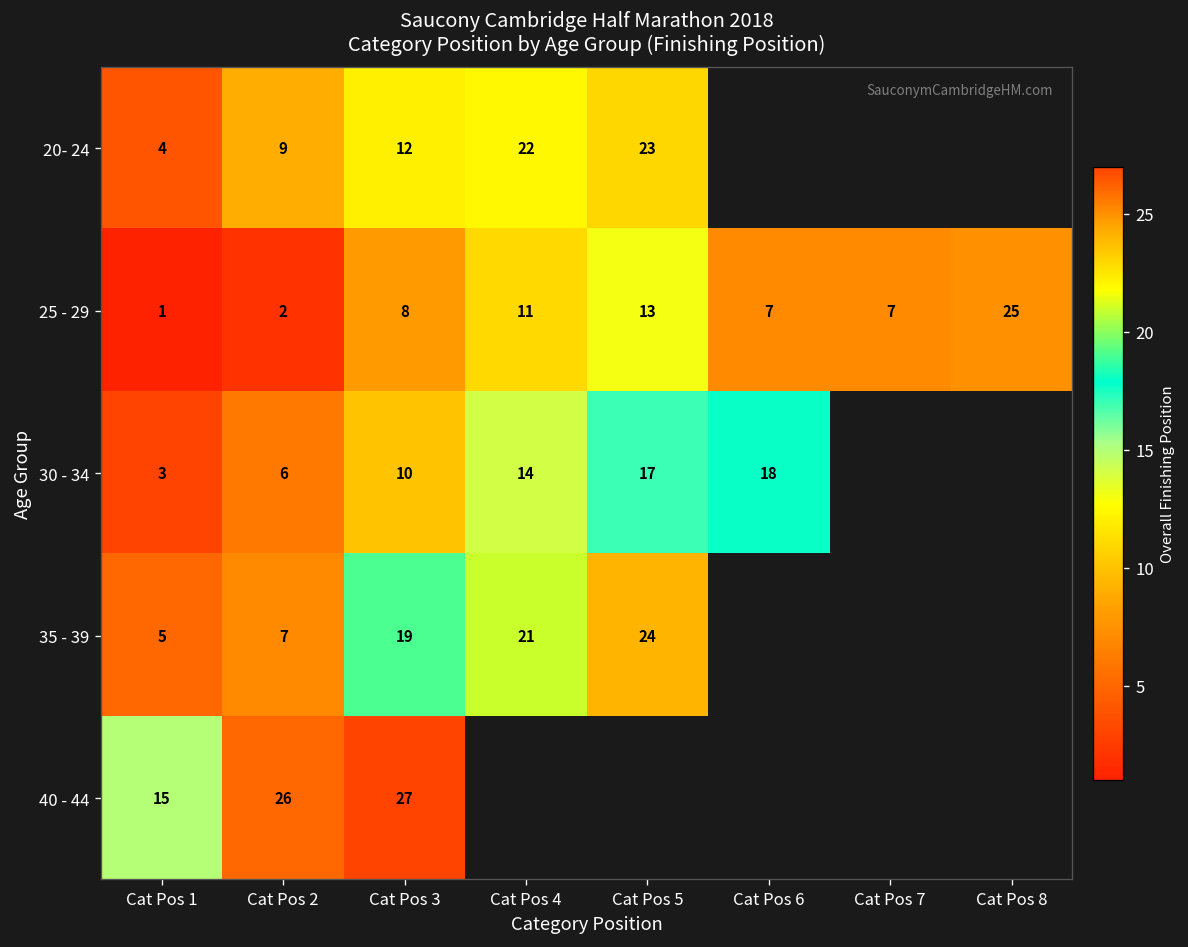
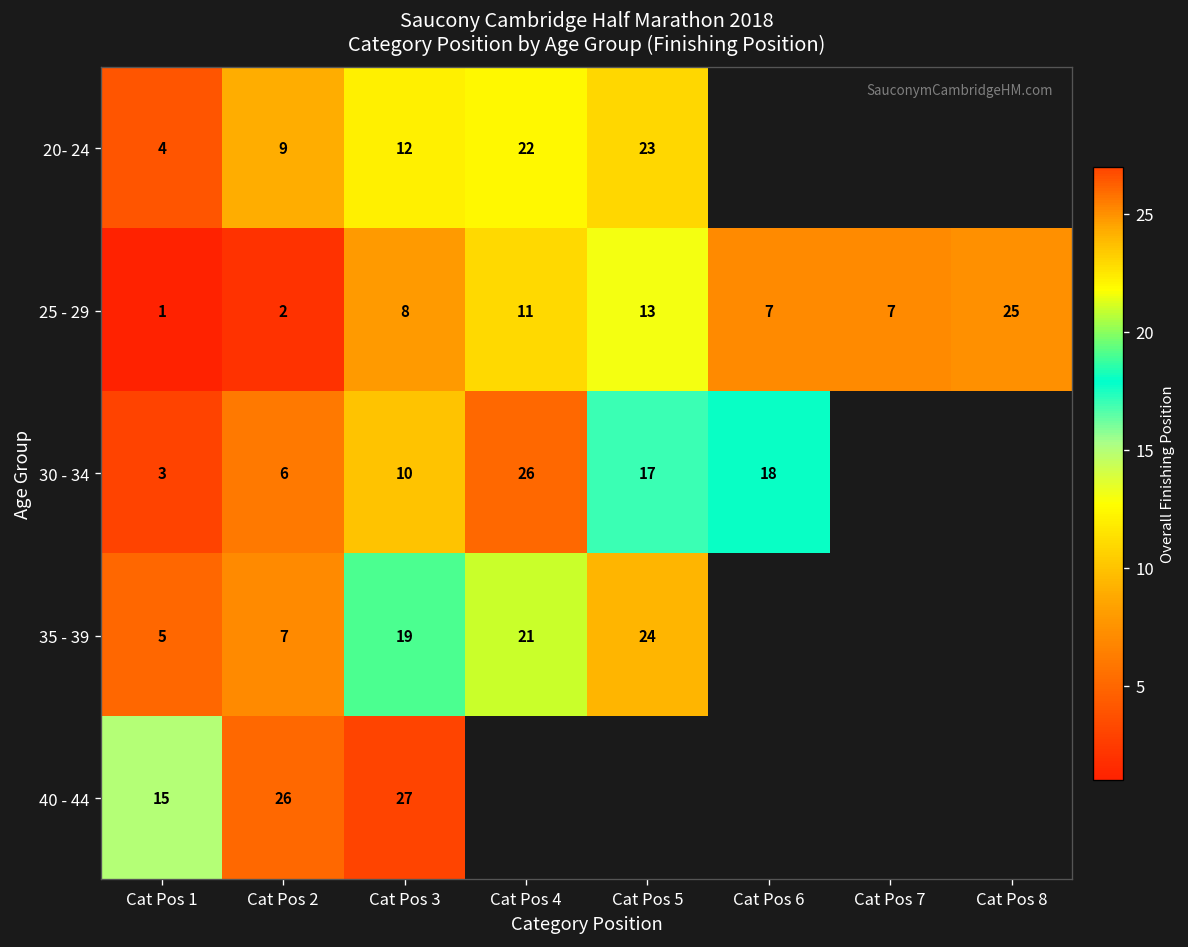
  {
    "20- 24": {
      "Cat Pos 1": 4,
      "Cat Pos 2": 9,
      "Cat Pos 3": 12,
      "Cat Pos 4": 22,
      "Cat Pos 5": 23
    },
    "25 - 29": {
      "Cat Pos 1": 1,
      "Cat Pos 2": 2,
      "Cat Pos 3": 8,
      "Cat Pos 4": 11,
      "Cat Pos 5": 13,
      "Cat Pos 6": 7,
      "Cat Pos 7": 7,
      "Cat Pos 8": 25
    },
    "30 - 34": {
      "Cat Pos 1": 3,
      "Cat Pos 2": 6,
      "Cat Pos 3": 10,
-     "Cat Pos 4": 14,
+     "Cat Pos 4": 26,
      "Cat Pos 5": 17,
      "Cat Pos 6": 18
    },
    "35 - 39": {
      "Cat Pos 1": 5,
      "Cat Pos 2": 7,
      "Cat Pos 3": 19,
      "Cat Pos 4": 21,
      "Cat Pos 5": 24
    },
    "40 - 44": {
      "Cat Pos 1": 15,
      "Cat Pos 2": 26,
      "Cat Pos 3": 27
    }
  }
